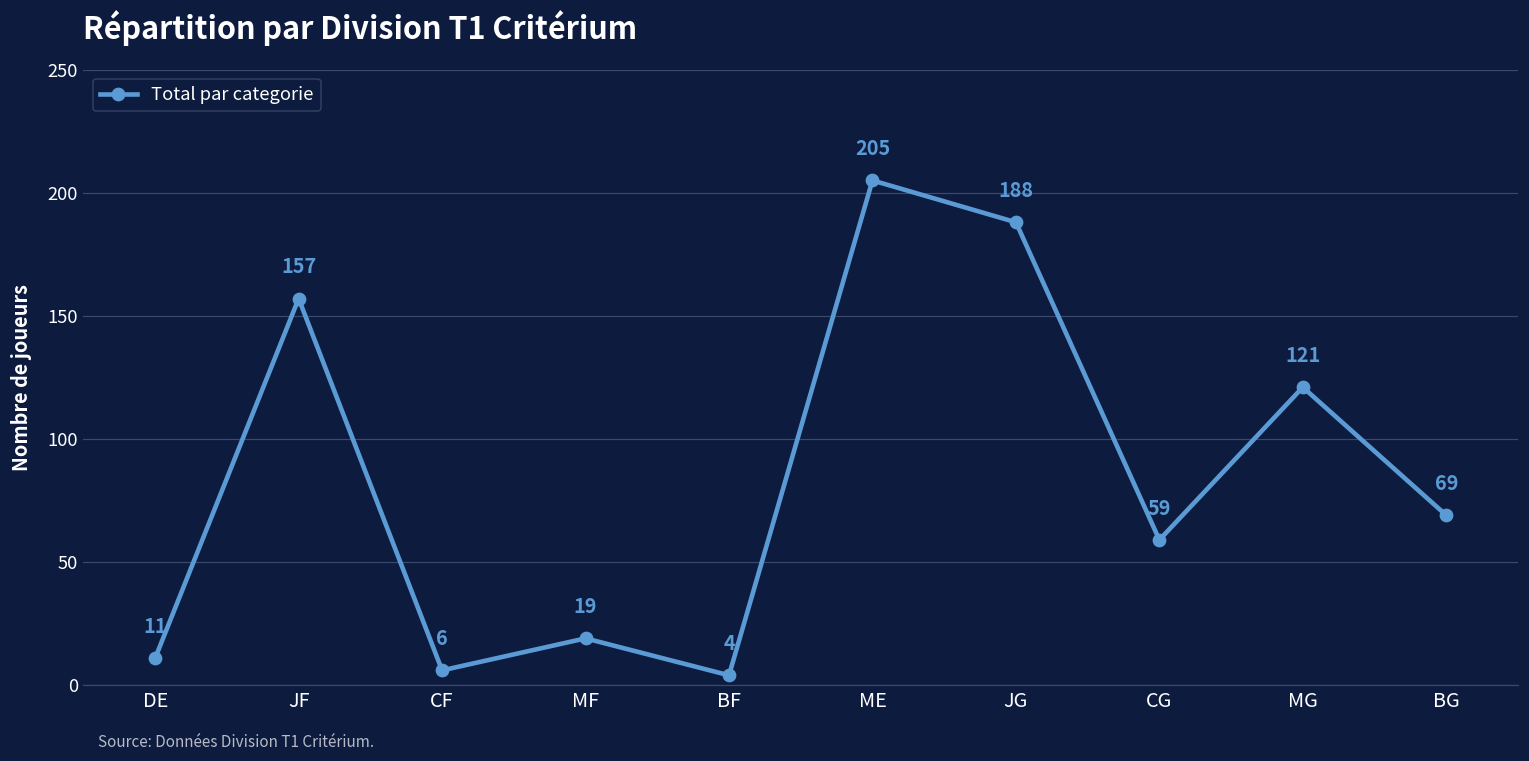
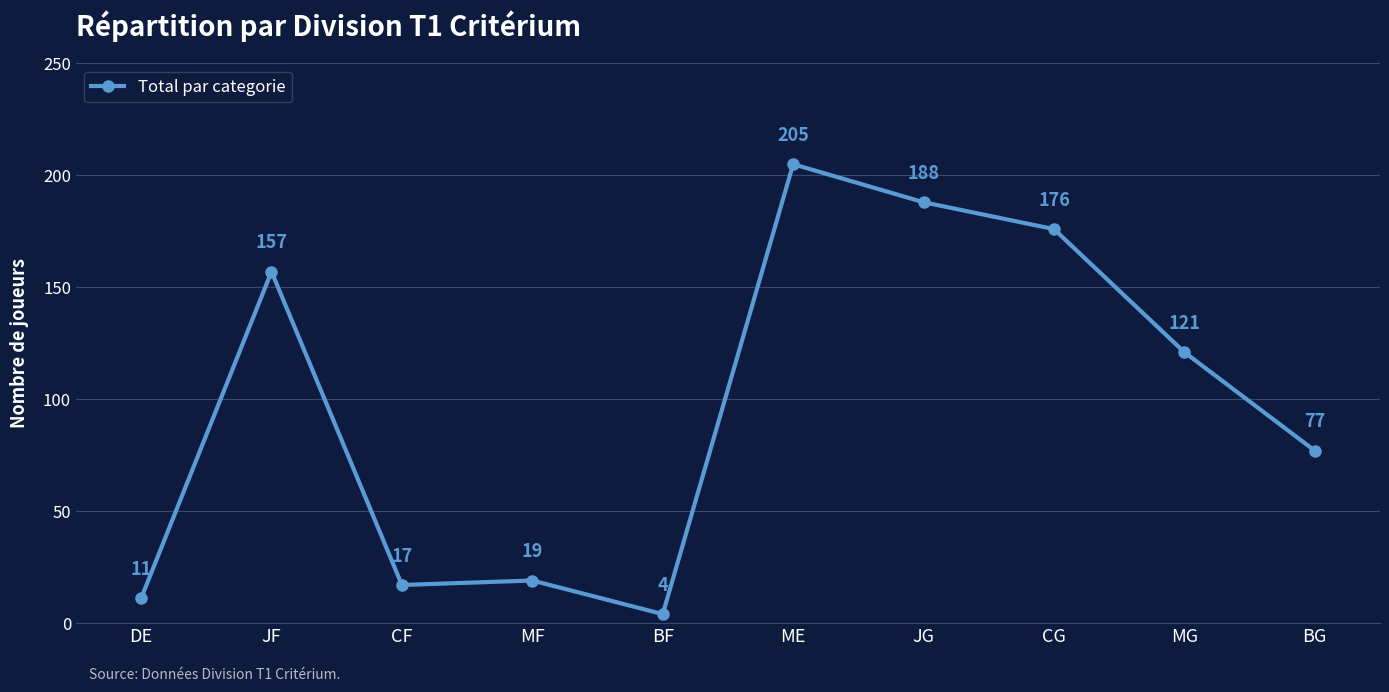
  {
    "DE": 11,
    "JF": 157,
-   "CF": 6,
+   "CF": 17,
    "MF": 19,
    "BF": 4,
    "ME": 205,
    "JG": 188,
-   "CG": 59,
+   "CG": 176,
    "MG": 121,
-   "BG": 69
+   "BG": 77
  }
